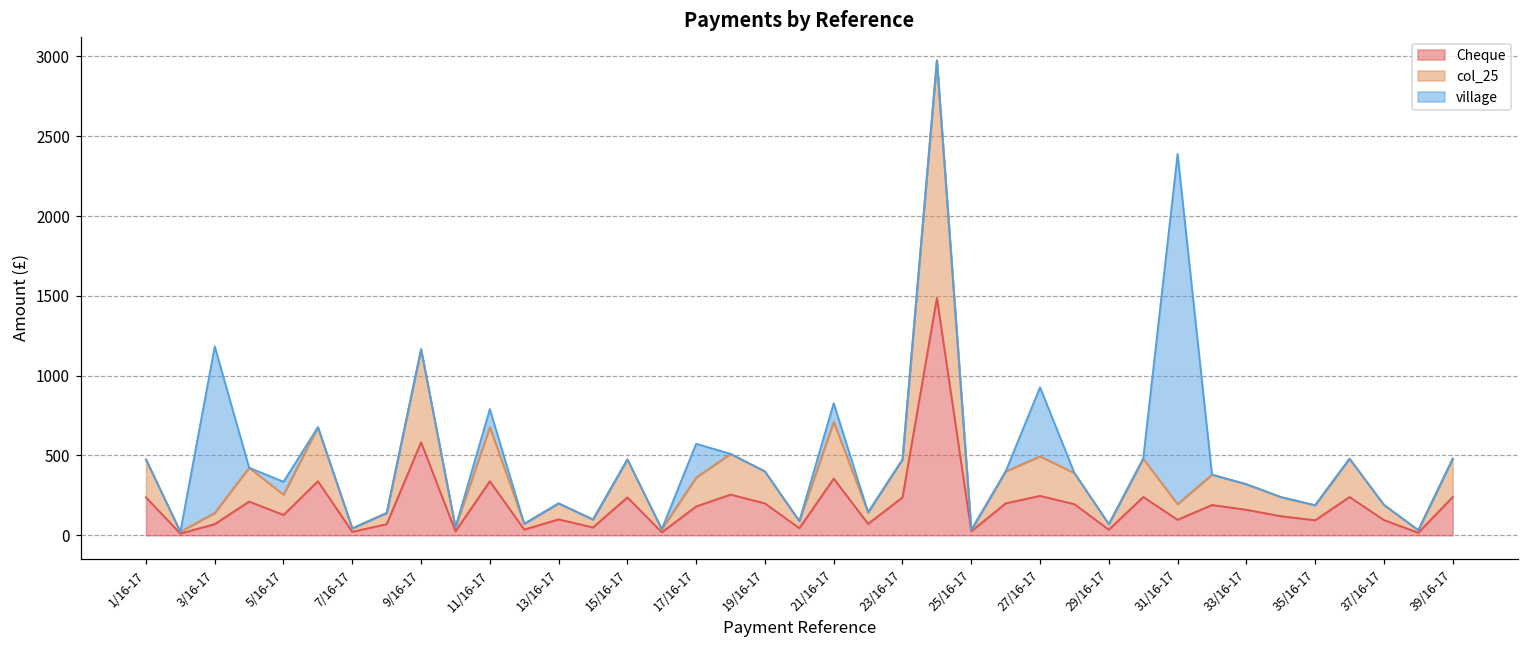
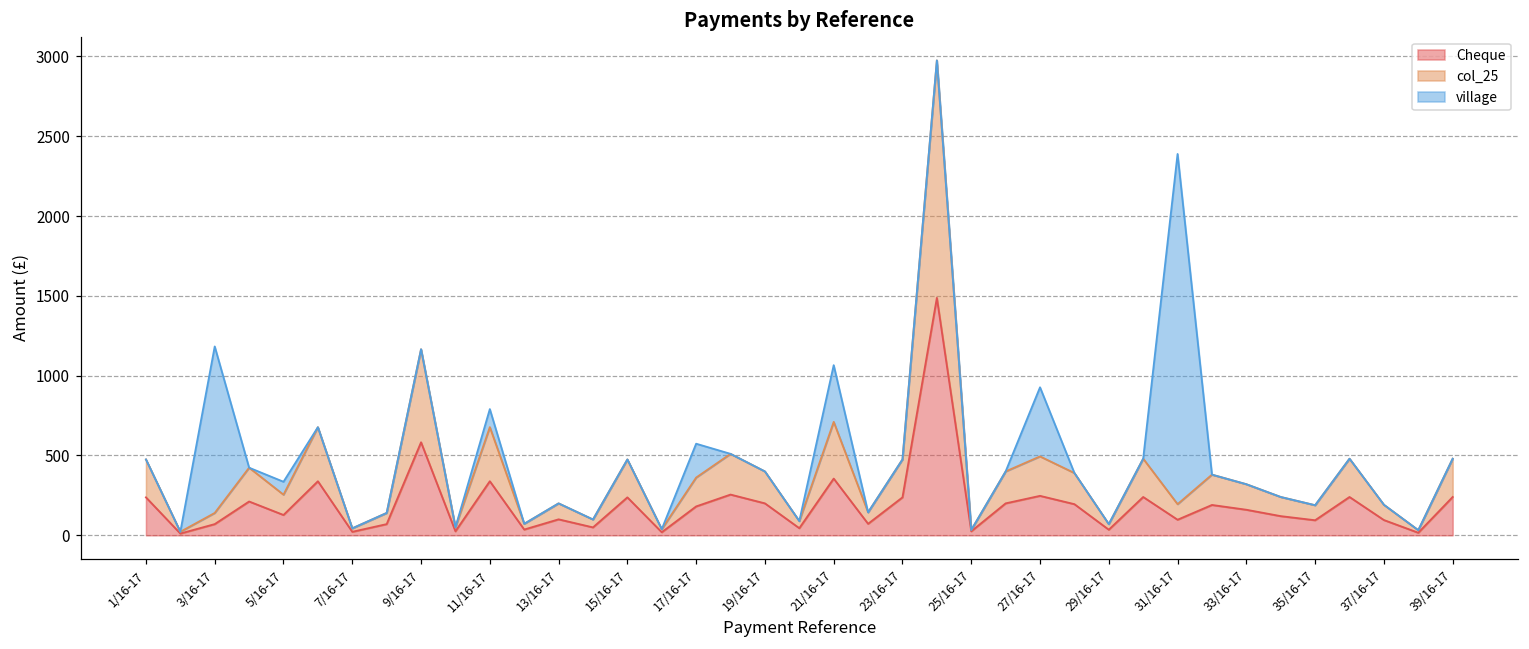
  {
    "village": {
      "3/16-17": 1040,
      "5/16-17": 80,
      "11/16-17": 110,
      "17/16-17": 210,
-     "21/16-17": 120,
+     "21/16-17": 360,
      "27/16-17": 430,
      "31/16-17": 2190
    }
  }
